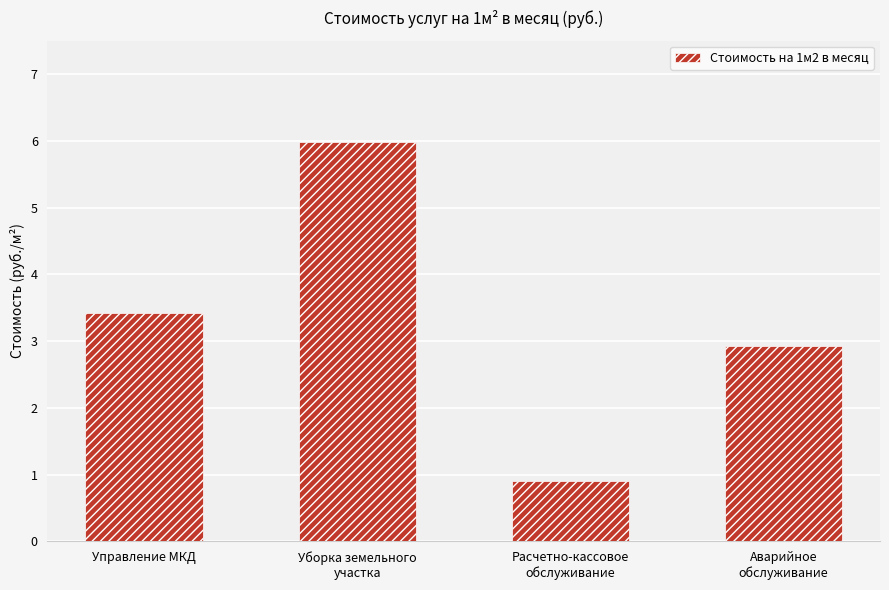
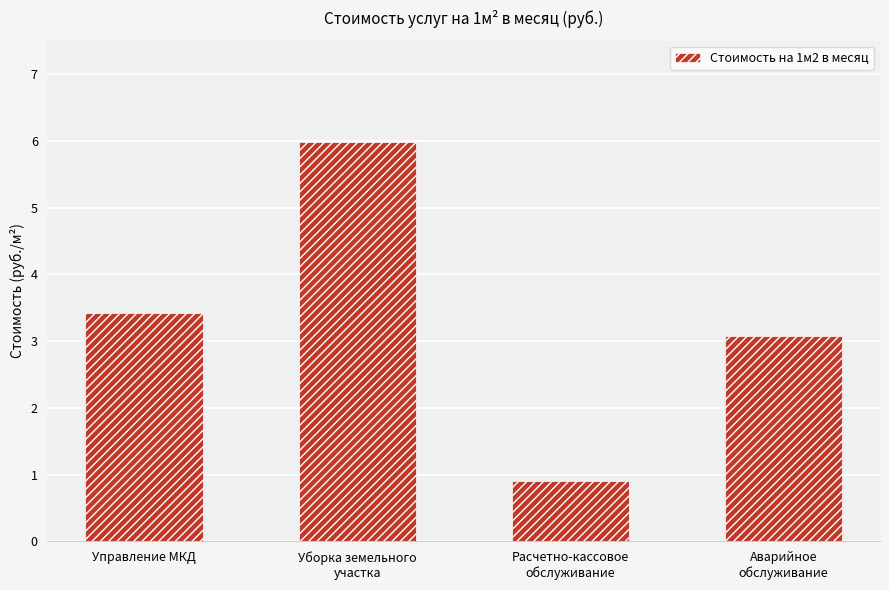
  {
    "Управление МКД": 3.4,
    "Уборка земельного участка": 6.0,
    "Расчетно-кассовое обслуживание": 0.9,
-   "Аварийное обслуживание": 2.9
+   "Аварийное обслуживание": 3.1
  }
